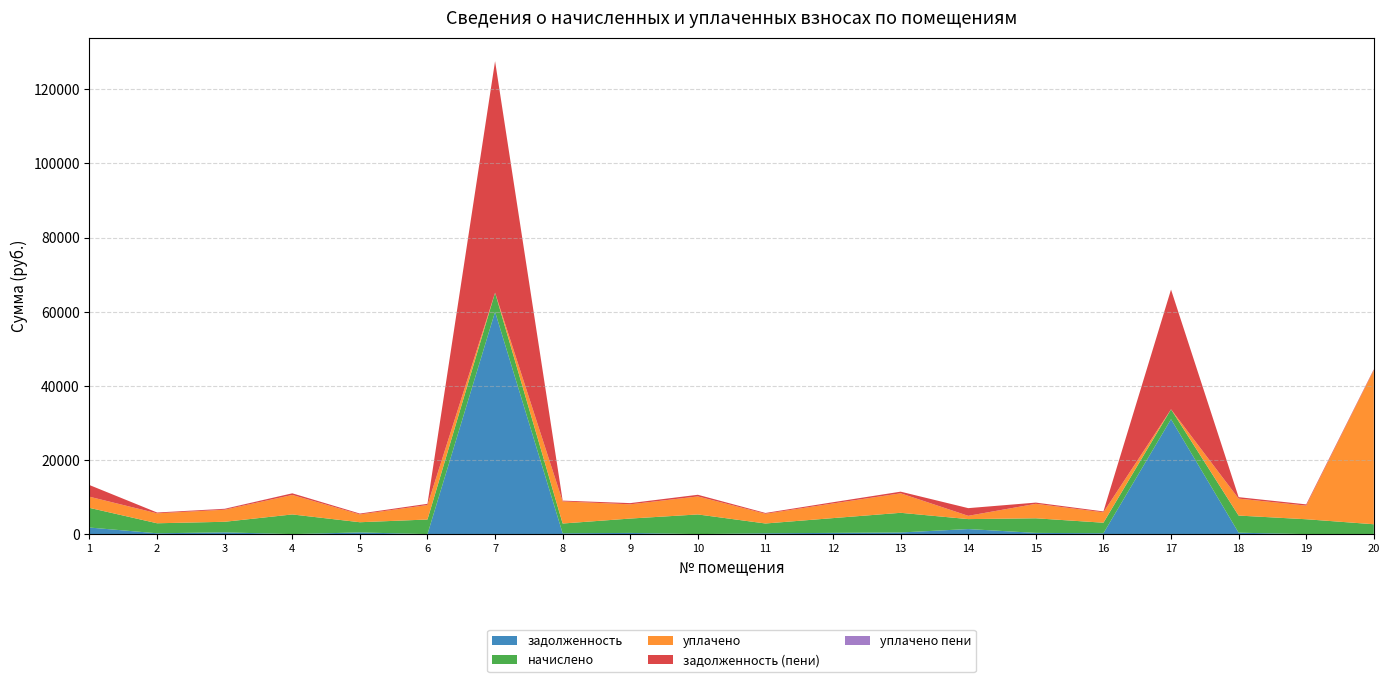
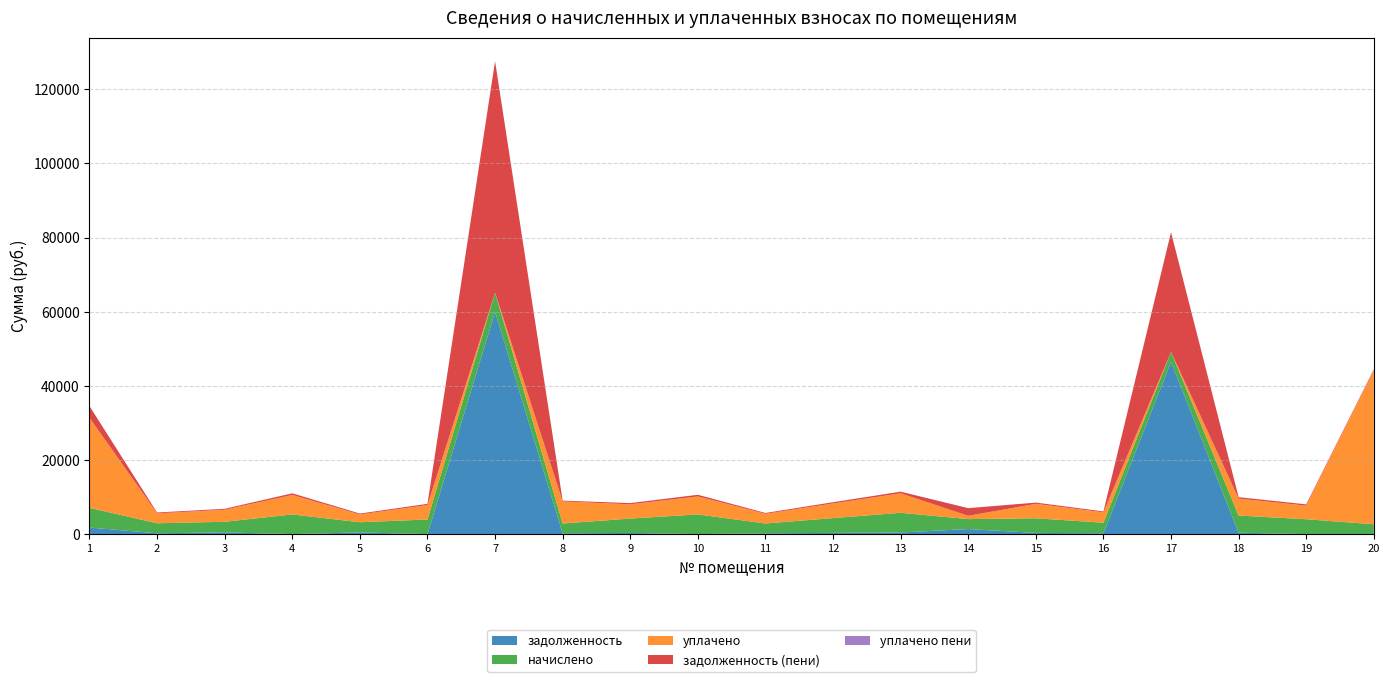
  {
    "задолженность": {
      "1": 2000,
      "4": 0,
      "6": 0,
      "7": 60000,
      "10": 0,
      "14": 1000,
-     "17": 31000,
+     "17": 46000,
      "19": 0,
      "20": 0
    },
    "начислено": {
      "1": 5000,
      "2": 3000,
      "3": 3000,
      "4": 5000,
      "5": 3000,
      "6": 4000,
      "8": 3000,
      "9": 4000,
      "10": 5000,
      "11": 3000,
      "12": 4000,
      "13": 5000,
      "14": 3000,
      "15": 4000,
      "16": 3000,
      "18": 5000,
      "19": 4000,
      "20": 3000
    },
    "уплачено": {
-     "1": 3000,
+     "1": 24000,
      "14": 1000
    },
    "уплачено пени": {
      "1": 3000
    }
  }
